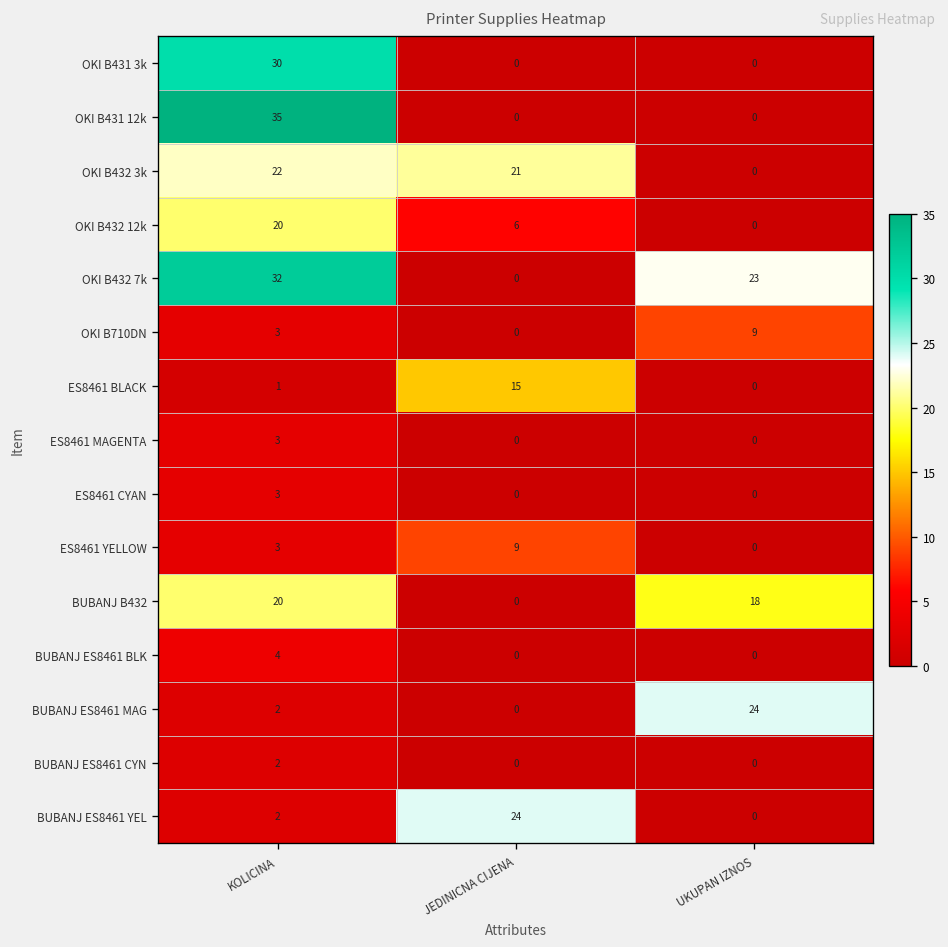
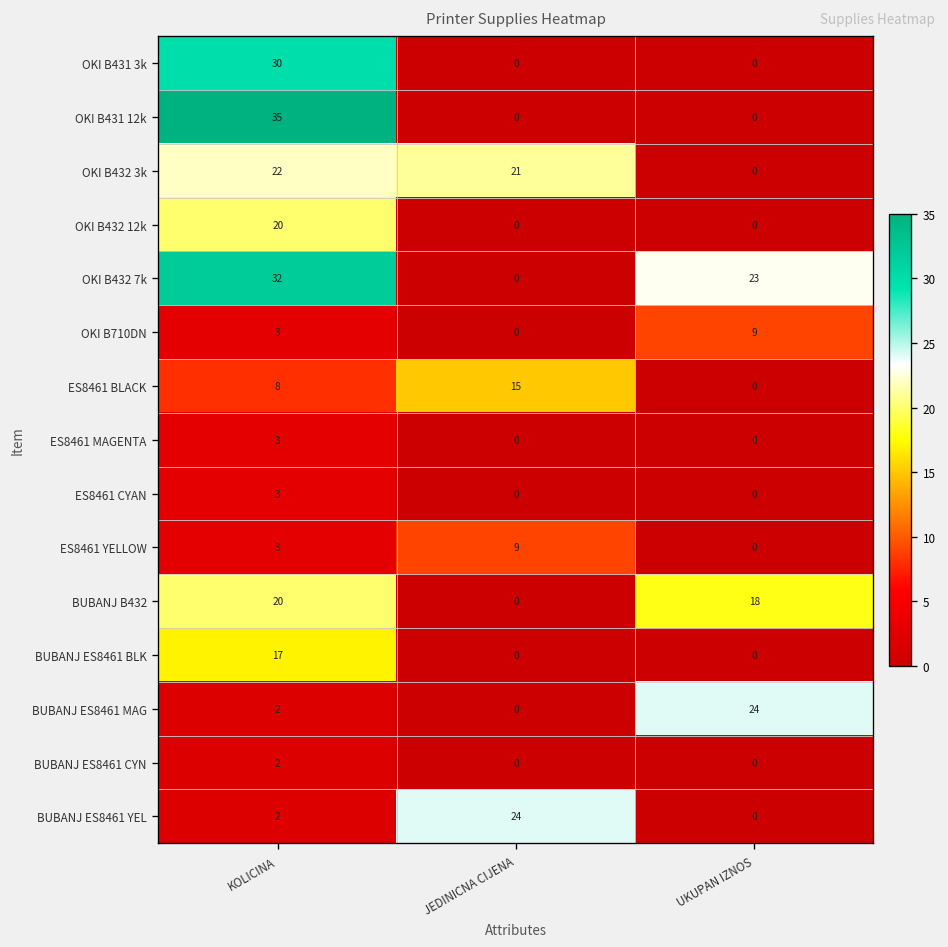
  {
    "OKI B431 3k": {
      "KOLICINA": 30,
      "JEDINICNA CIJENA": 0,
      "UKUPAN IZNOS": 0
    },
    "OKI B431 12k": {
      "KOLICINA": 35,
      "JEDINICNA CIJENA": 0,
      "UKUPAN IZNOS": 0
    },
    "OKI B432 3k": {
      "KOLICINA": 22,
      "JEDINICNA CIJENA": 21,
      "UKUPAN IZNOS": 0
    },
    "OKI B432 12k": {
      "KOLICINA": 20,
-     "JEDINICNA CIJENA": 6,
+     "JEDINICNA CIJENA": 0,
      "UKUPAN IZNOS": 0
    },
    "OKI B432 7k": {
      "KOLICINA": 32,
      "JEDINICNA CIJENA": 0,
      "UKUPAN IZNOS": 23
    },
    "OKI B710DN": {
      "KOLICINA": 3,
      "JEDINICNA CIJENA": 0,
      "UKUPAN IZNOS": 9
    },
    "ES8461 BLACK": {
-     "KOLICINA": 1,
+     "KOLICINA": 8,
      "JEDINICNA CIJENA": 15,
      "UKUPAN IZNOS": 0
    },
    "ES8461 MAGENTA": {
      "KOLICINA": 3,
      "JEDINICNA CIJENA": 0,
      "UKUPAN IZNOS": 0
    },
    "ES8461 CYAN": {
      "KOLICINA": 3,
      "JEDINICNA CIJENA": 0,
      "UKUPAN IZNOS": 0
    },
    "ES8461 YELLOW": {
      "KOLICINA": 3,
      "JEDINICNA CIJENA": 9,
      "UKUPAN IZNOS": 0
    },
    "BUBANJ B432": {
      "KOLICINA": 20,
      "JEDINICNA CIJENA": 0,
      "UKUPAN IZNOS": 18
    },
    "BUBANJ ES8461 BLK": {
-     "KOLICINA": 4,
+     "KOLICINA": 17,
      "JEDINICNA CIJENA": 0,
      "UKUPAN IZNOS": 0
    },
    "BUBANJ ES8461 MAG": {
      "KOLICINA": 2,
      "JEDINICNA CIJENA": 0,
      "UKUPAN IZNOS": 24
    },
    "BUBANJ ES8461 CYN": {
      "KOLICINA": 2,
      "JEDINICNA CIJENA": 0,
      "UKUPAN IZNOS": 0
    },
    "BUBANJ ES8461 YEL": {
      "KOLICINA": 2,
      "JEDINICNA CIJENA": 24,
      "UKUPAN IZNOS": 0
    }
  }
